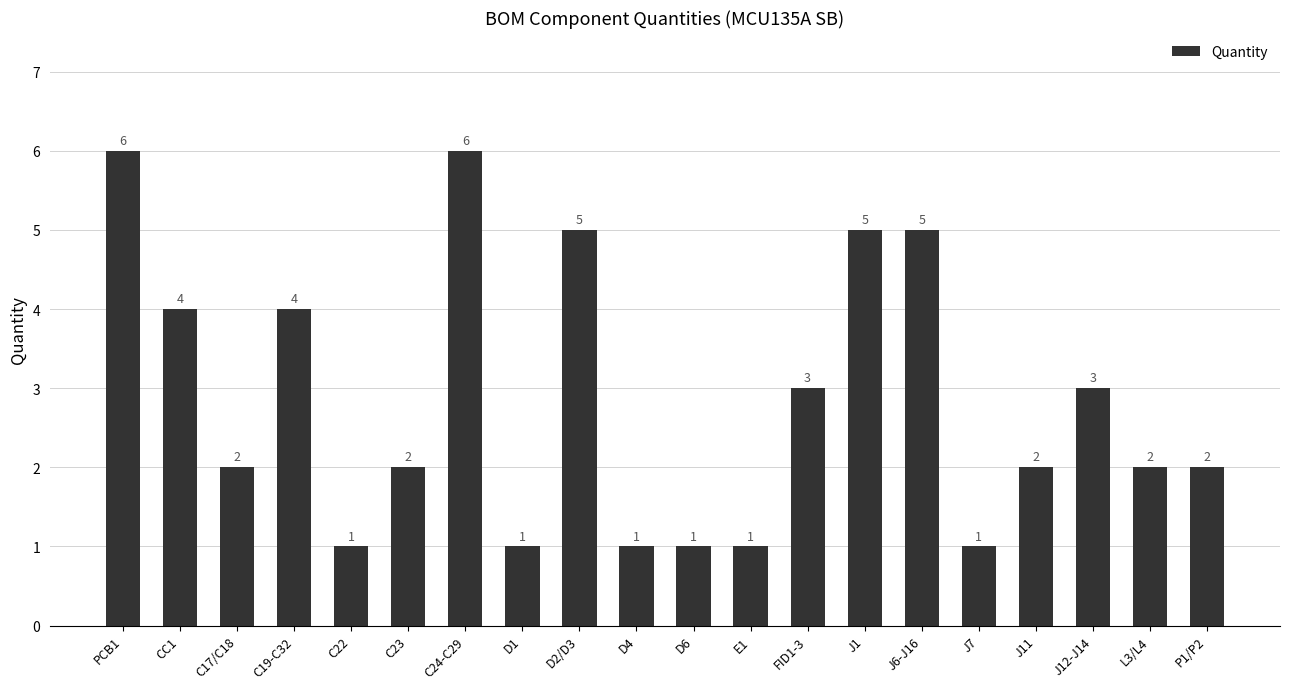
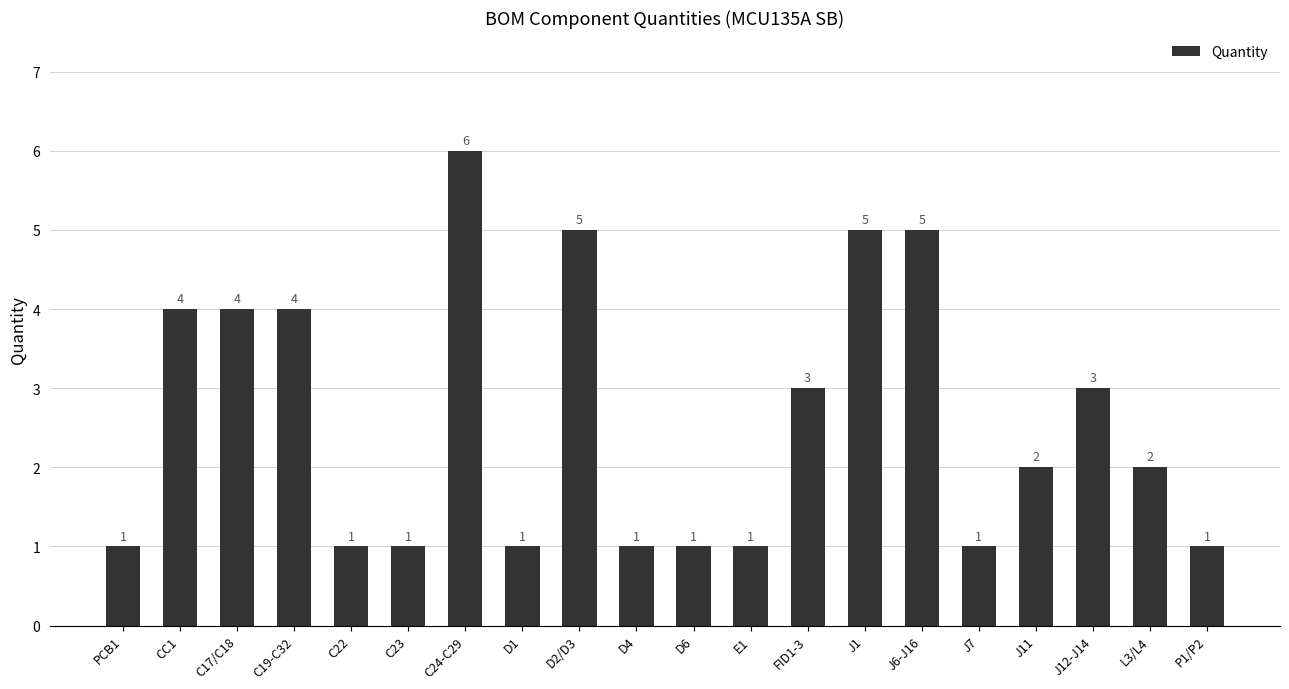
  {
-   "PCB1": 6,
+   "PCB1": 1,
    "CC1": 4,
-   "C17/C18": 2,
+   "C17/C18": 4,
    "C19-C32": 4,
    "C22": 1,
-   "C23": 2,
+   "C23": 1,
    "C24-C29": 6,
    "D1": 1,
    "D2/D3": 5,
    "D4": 1,
    "D6": 1,
    "E1": 1,
    "FID1-3": 3,
    "J1": 5,
    "J6-J16": 5,
    "J7": 1,
    "J11": 2,
    "J12-J14": 3,
    "L3/L4": 2,
-   "P1/P2": 2
+   "P1/P2": 1
  }
